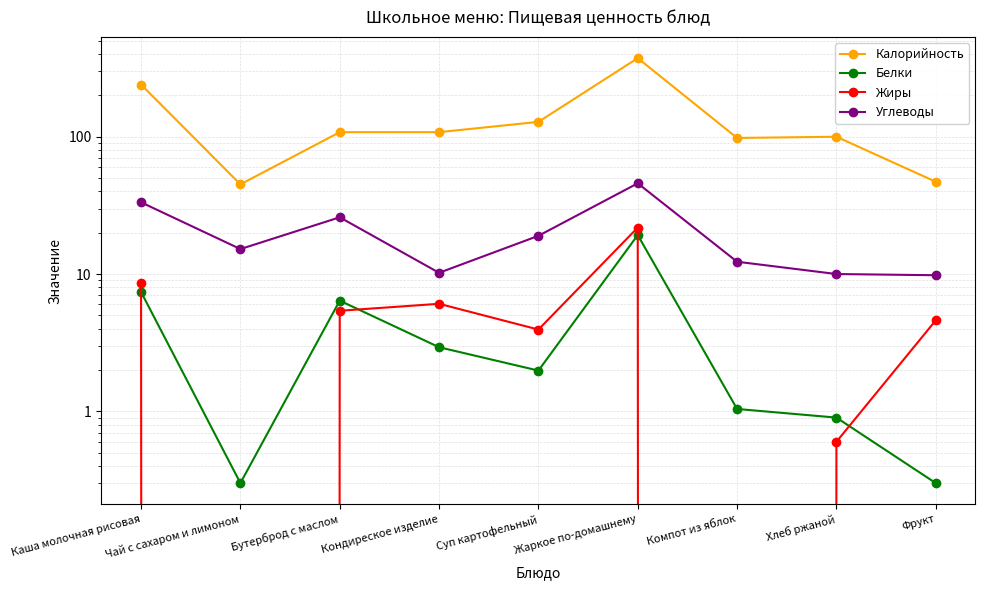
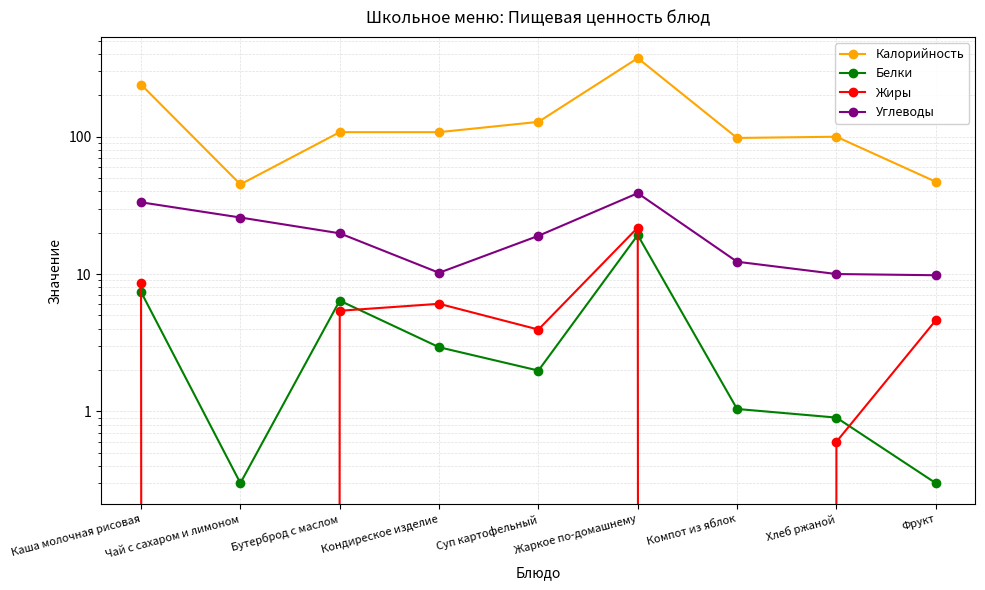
  {
    "Калорийность": {
      "Каша молочная рисовая": 240,
      "Чай с сахаром и лимоном": 45,
      "Бутерброд с маслом": 110,
      "Кондиреское изделие": 110,
      "Суп картофельный": 130,
      "Жаркое по-домашнему": 370,
      "Компот из яблок": 100,
      "Хлеб ржаной": 100,
      "Фрукт": 47
    },
    "Белки": {
      "Каша молочная рисовая": 7,
      "Чай с сахаром и лимоном": 0.30,
      "Бутерброд с маслом": 6,
      "Кондиреское изделие": 3,
      "Суп картофельный": 2,
      "Жаркое по-домашнему": 19,
      "Компот из яблок": 1,
      "Хлеб ржаной": 0.9,
      "Фрукт": 0.30
    },
    "Жиры": {
      "Каша молочная рисовая": 9,
      "Бутерброд с маслом": 5.4,
      "Кондиреское изделие": 6,
      "Суп картофельный": 4,
      "Жаркое по-домашнему": 22,
      "Хлеб ржаной": 0.6,
      "Фрукт": 4.6
    },
    "Углеводы": {
      "Каша молочная рисовая": 33,
-     "Чай с сахаром и лимоном": 15,
-     "Бутерброд с маслом": 26,
+     "Чай с сахаром и лимоном": 26,
+     "Бутерброд с маслом": 20,
      "Кондиреское изделие": 10,
      "Суп картофельный": 19,
-     "Жаркое по-домашнему": 46,
+     "Жаркое по-домашнему": 39,
      "Компот из яблок": 12,
      "Хлеб ржаной": 10,
      "Фрукт": 10
    }
  }
